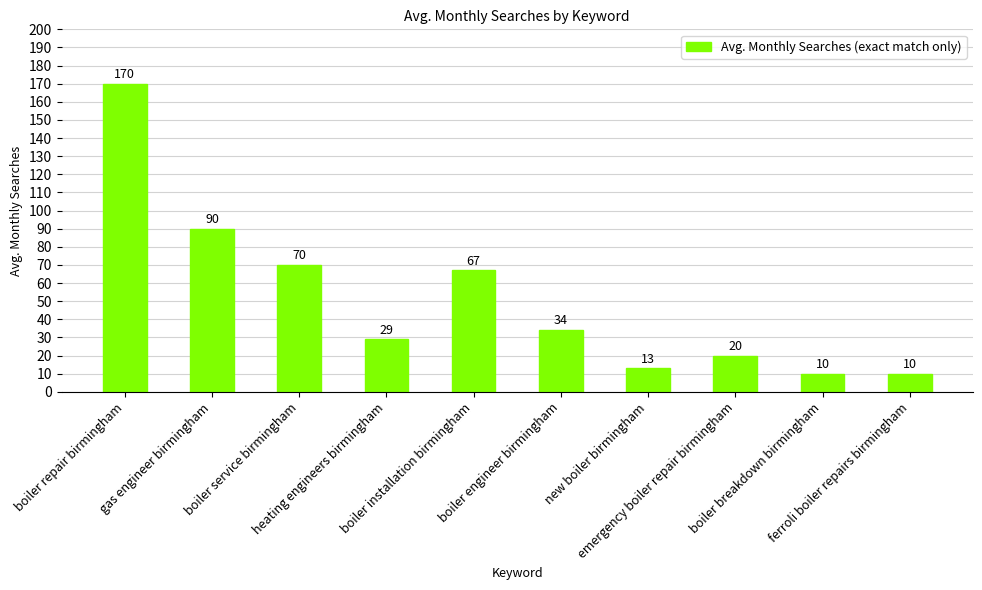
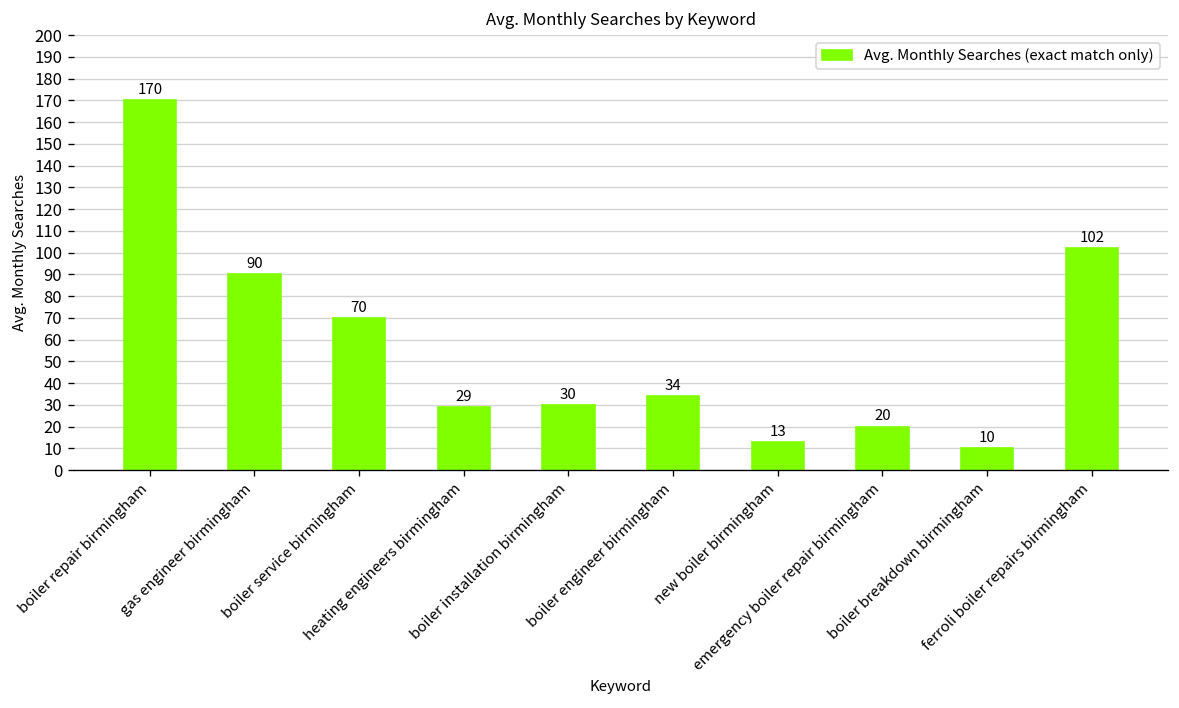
  {
    "boiler repair birmingham": 170,
    "gas engineer birmingham": 90,
    "boiler service birmingham": 70,
    "heating engineers birmingham": 29,
-   "boiler installation birmingham": 67,
+   "boiler installation birmingham": 30,
    "boiler engineer birmingham": 34,
    "new boiler birmingham": 13,
    "emergency boiler repair birmingham": 20,
    "boiler breakdown birmingham": 10,
-   "ferroli boiler repairs birmingham": 10
+   "ferroli boiler repairs birmingham": 102
  }
